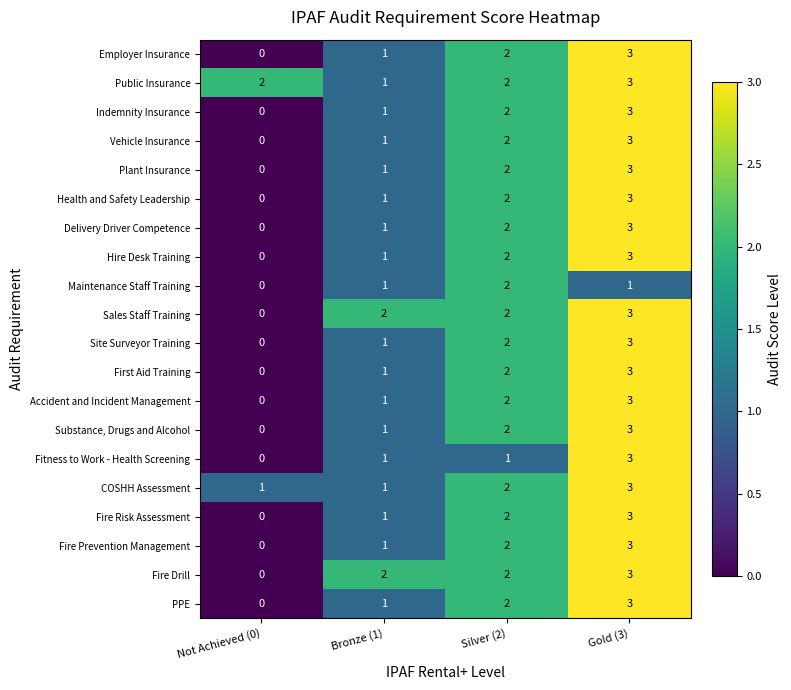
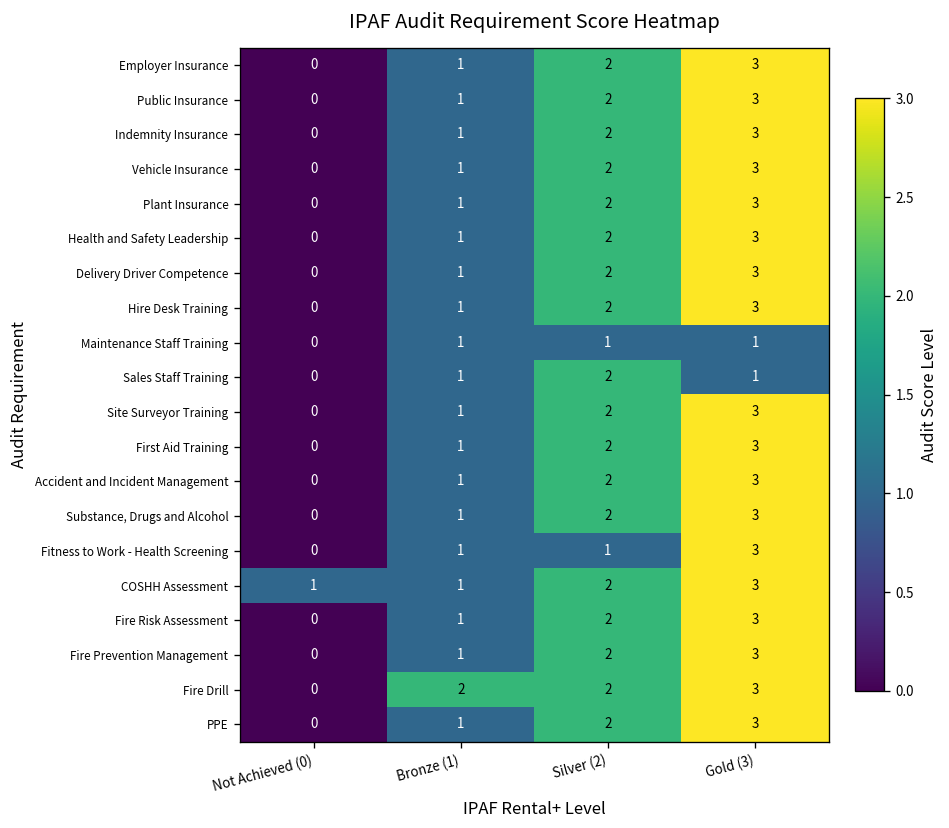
  {
    "Employer Insurance": {
      "Not Achieved (0)": 0,
      "Bronze (1)": 1,
      "Silver (2)": 2,
      "Gold (3)": 3
    },
    "Public Insurance": {
-     "Not Achieved (0)": 2,
+     "Not Achieved (0)": 0,
      "Bronze (1)": 1,
      "Silver (2)": 2,
      "Gold (3)": 3
    },
    "Indemnity Insurance": {
      "Not Achieved (0)": 0,
      "Bronze (1)": 1,
      "Silver (2)": 2,
      "Gold (3)": 3
    },
    "Vehicle Insurance": {
      "Not Achieved (0)": 0,
      "Bronze (1)": 1,
      "Silver (2)": 2,
      "Gold (3)": 3
    },
    "Plant Insurance": {
      "Not Achieved (0)": 0,
      "Bronze (1)": 1,
      "Silver (2)": 2,
      "Gold (3)": 3
    },
    "Health and Safety Leadership": {
      "Not Achieved (0)": 0,
      "Bronze (1)": 1,
      "Silver (2)": 2,
      "Gold (3)": 3
    },
    "Delivery Driver Competence": {
      "Not Achieved (0)": 0,
      "Bronze (1)": 1,
      "Silver (2)": 2,
      "Gold (3)": 3
    },
    "Hire Desk Training": {
      "Not Achieved (0)": 0,
      "Bronze (1)": 1,
      "Silver (2)": 2,
      "Gold (3)": 3
    },
    "Maintenance Staff Training": {
      "Not Achieved (0)": 0,
      "Bronze (1)": 1,
-     "Silver (2)": 2,
+     "Silver (2)": 1,
      "Gold (3)": 1
    },
    "Sales Staff Training": {
      "Not Achieved (0)": 0,
-     "Bronze (1)": 2,
+     "Bronze (1)": 1,
      "Silver (2)": 2,
-     "Gold (3)": 3
+     "Gold (3)": 1
    },
    "Site Surveyor Training": {
      "Not Achieved (0)": 0,
      "Bronze (1)": 1,
      "Silver (2)": 2,
      "Gold (3)": 3
    },
    "First Aid Training": {
      "Not Achieved (0)": 0,
      "Bronze (1)": 1,
      "Silver (2)": 2,
      "Gold (3)": 3
    },
    "Accident and Incident Management": {
      "Not Achieved (0)": 0,
      "Bronze (1)": 1,
      "Silver (2)": 2,
      "Gold (3)": 3
    },
    "Substance, Drugs and Alcohol": {
      "Not Achieved (0)": 0,
      "Bronze (1)": 1,
      "Silver (2)": 2,
      "Gold (3)": 3
    },
    "Fitness to Work - Health Screening": {
      "Not Achieved (0)": 0,
      "Bronze (1)": 1,
      "Silver (2)": 1,
      "Gold (3)": 3
    },
    "COSHH Assessment": {
      "Not Achieved (0)": 1,
      "Bronze (1)": 1,
      "Silver (2)": 2,
      "Gold (3)": 3
    },
    "Fire Risk Assessment": {
      "Not Achieved (0)": 0,
      "Bronze (1)": 1,
      "Silver (2)": 2,
      "Gold (3)": 3
    },
    "Fire Prevention Management": {
      "Not Achieved (0)": 0,
      "Bronze (1)": 1,
      "Silver (2)": 2,
      "Gold (3)": 3
    },
    "Fire Drill": {
      "Not Achieved (0)": 0,
      "Bronze (1)": 2,
      "Silver (2)": 2,
      "Gold (3)": 3
    },
    "PPE": {
      "Not Achieved (0)": 0,
      "Bronze (1)": 1,
      "Silver (2)": 2,
      "Gold (3)": 3
    }
  }
